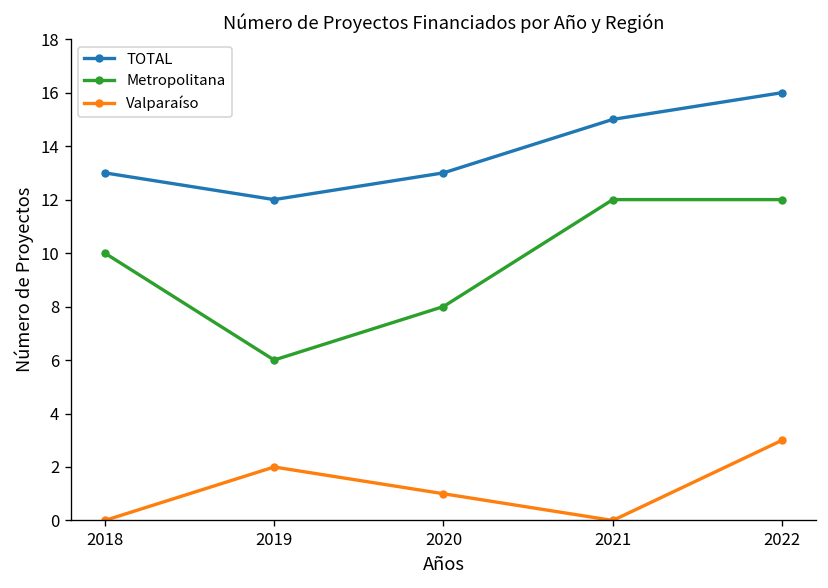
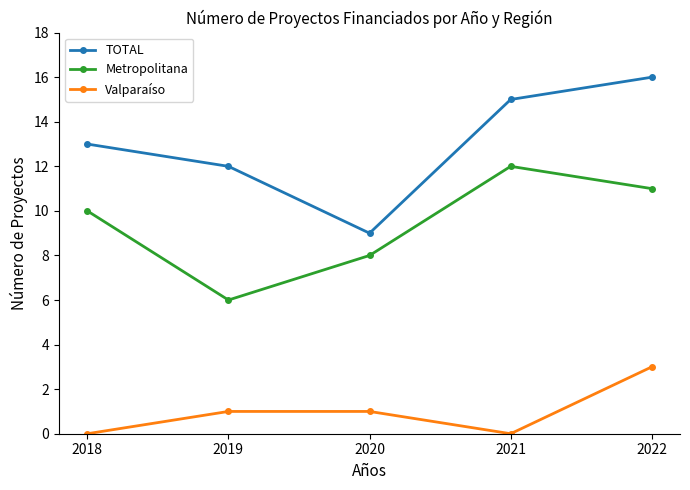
  {
    "TOTAL": {
      "2018": 13,
      "2019": 12,
-     "2020": 13,
+     "2020": 9,
      "2021": 15,
      "2022": 16
    },
    "Metropolitana": {
      "2018": 10,
      "2019": 6,
      "2020": 8,
      "2021": 12,
-     "2022": 12
+     "2022": 11
    },
    "Valparaíso": {
      "2018": 0,
-     "2019": 2,
+     "2019": 1,
      "2020": 1,
      "2021": 0,
      "2022": 3
    }
  }
